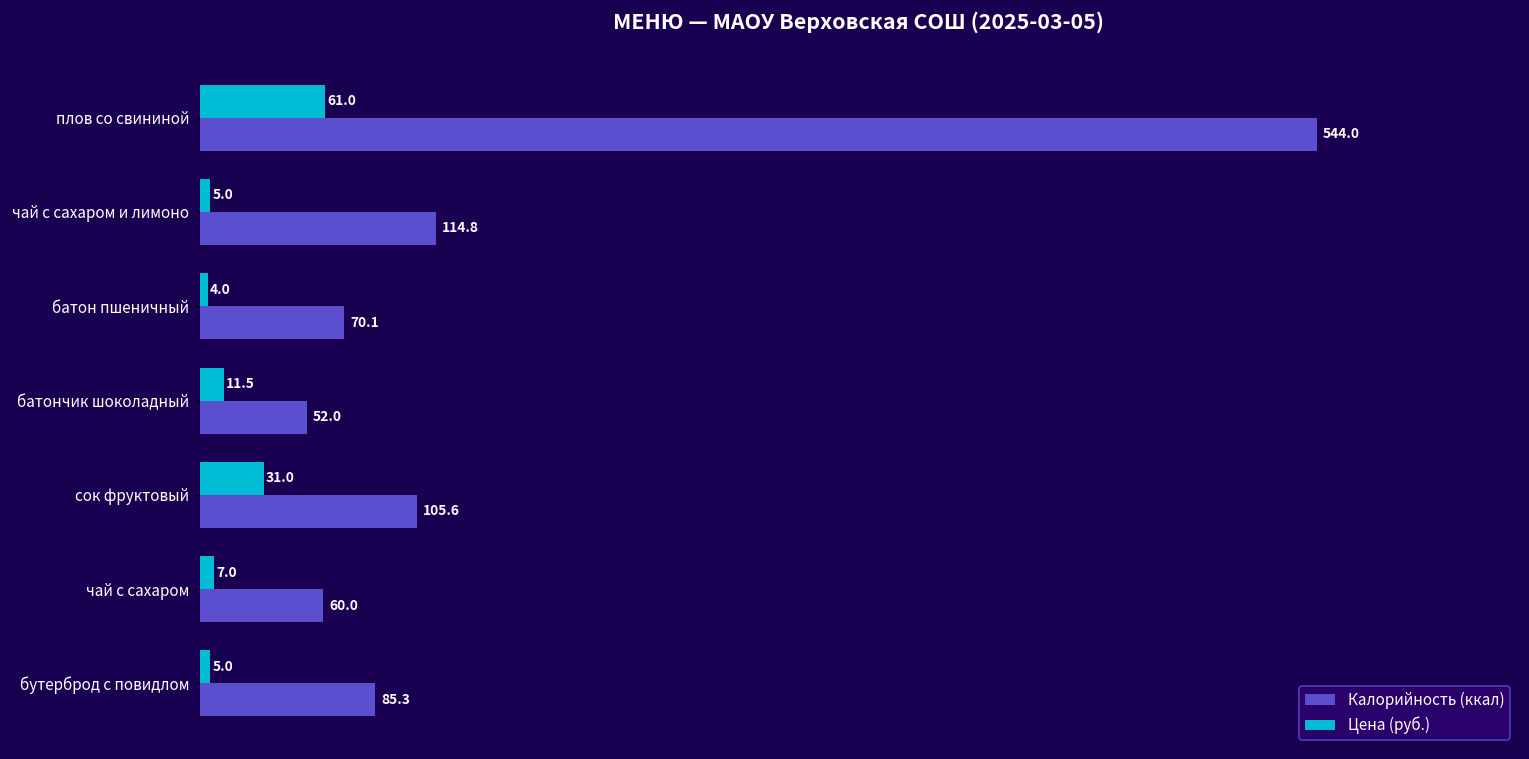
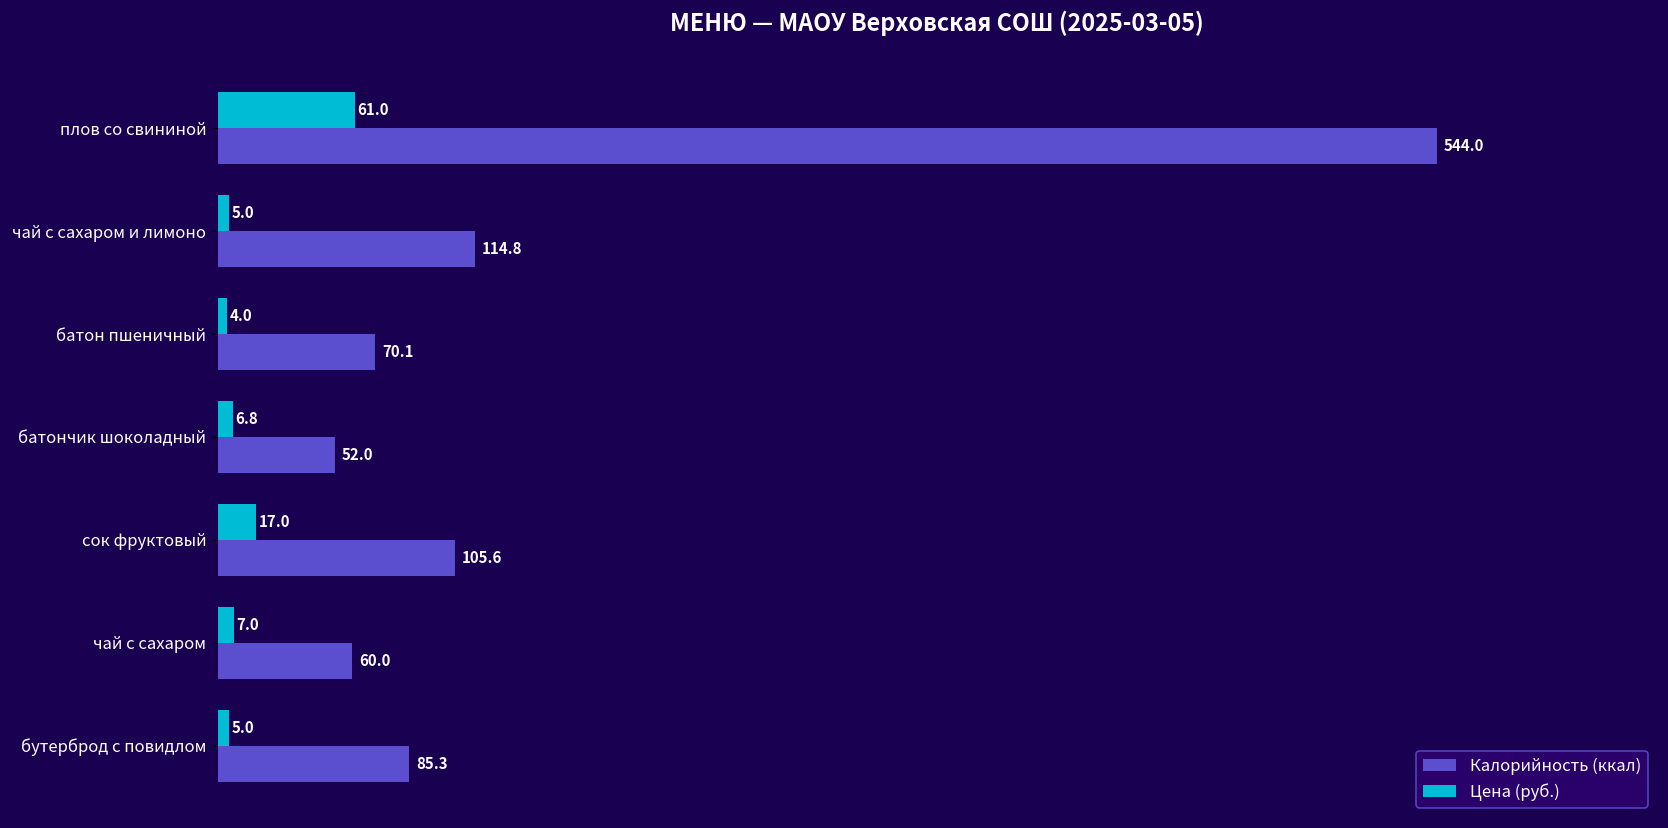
  {
    "Калорийность (ккал)": {
      "плов со свининой": 544.0,
      "чай с сахаром и лимоно": 114.8,
      "батон пшеничный": 70.1,
      "батончик шоколадный": 52.0,
      "сок фруктовый": 105.6,
      "чай с сахаром": 60.0,
      "бутерброд с повидлом": 85.3
    },
    "Цена (руб.)": {
      "плов со свининой": 61.0,
      "чай с сахаром и лимоно": 5.0,
      "батон пшеничный": 4.0,
-     "батончик шоколадный": 11.5,
-     "сок фруктовый": 31.0,
+     "батончик шоколадный": 6.8,
+     "сок фруктовый": 17.0,
      "чай с сахаром": 7.0,
      "бутерброд с повидлом": 5.0
    }
  }
